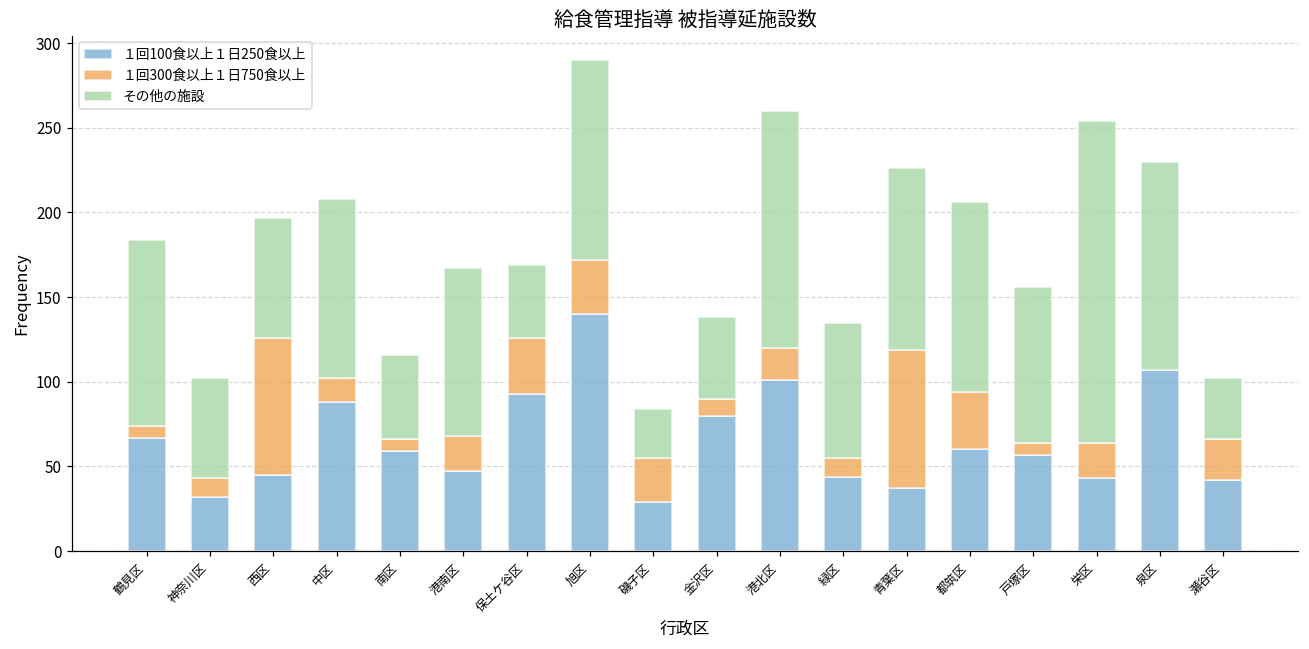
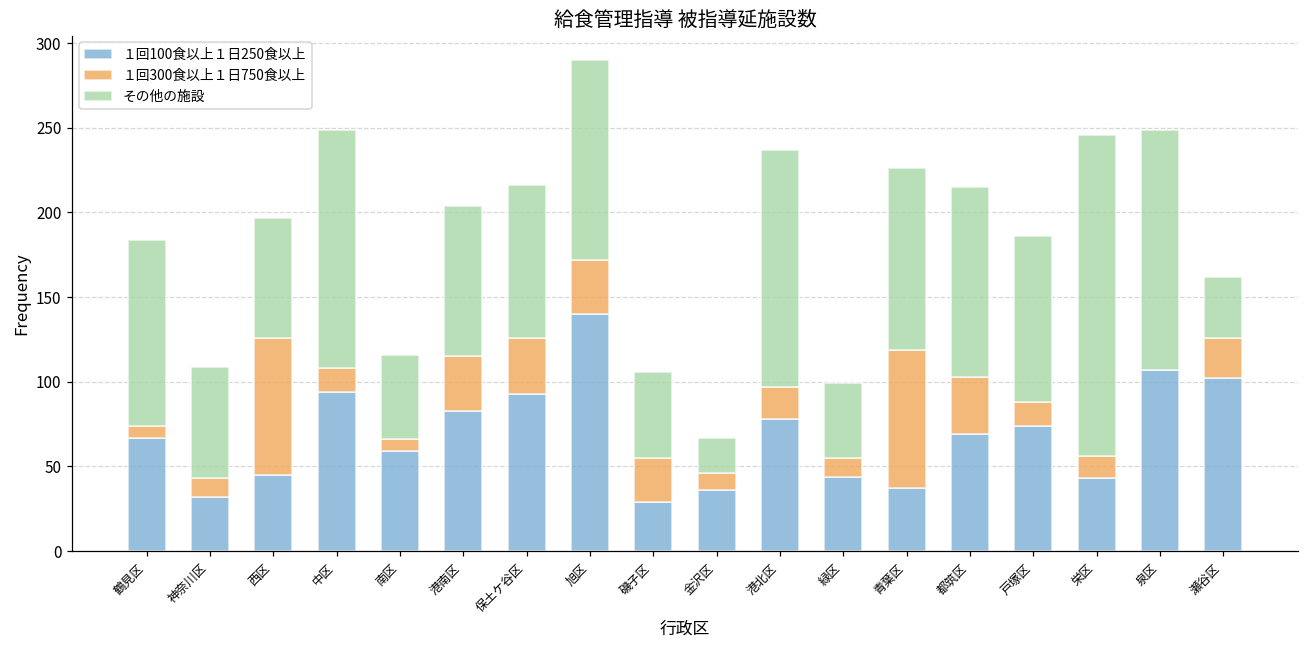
  {
    "１回100食以上１日250食以上": {
      "鶴見区": 67,
      "神奈川区": 32,
      "西区": 45,
-     "中区": 88,
+     "中区": 94,
      "南区": 59,
-     "港南区": 47,
+     "港南区": 83,
      "保土ケ谷区": 93,
      "旭区": 140,
      "磯子区": 29,
-     "金沢区": 80,
-     "港北区": 101,
+     "金沢区": 36,
+     "港北区": 78,
      "緑区": 44,
      "青葉区": 37,
-     "都筑区": 60,
-     "戸塚区": 57,
+     "都筑区": 69,
+     "戸塚区": 74,
      "栄区": 43,
      "泉区": 107,
-     "瀬谷区": 42
+     "瀬谷区": 102
    },
    "１回300食以上１日750食以上": {
      "鶴見区": 7,
      "神奈川区": 11,
      "西区": 81,
      "中区": 14,
      "南区": 7,
-     "港南区": 21,
+     "港南区": 32,
      "保土ケ谷区": 33,
      "旭区": 32,
      "磯子区": 26,
      "金沢区": 10,
      "港北区": 19,
      "緑区": 11,
      "青葉区": 82,
      "都筑区": 34,
-     "戸塚区": 7,
-     "栄区": 21,
+     "戸塚区": 14,
+     "栄区": 13,
      "泉区": 0,
      "瀬谷区": 24
    },
    "その他の施設": {
      "鶴見区": 110,
-     "神奈川区": 59,
+     "神奈川区": 66,
      "西区": 71,
-     "中区": 106,
+     "中区": 141,
      "南区": 50,
-     "港南区": 99,
-     "保土ケ谷区": 43,
+     "港南区": 89,
+     "保土ケ谷区": 90,
      "旭区": 118,
-     "磯子区": 29,
-     "金沢区": 48,
+     "磯子区": 51,
+     "金沢区": 21,
      "港北区": 140,
-     "緑区": 80,
+     "緑区": 44,
      "青葉区": 107,
      "都筑区": 112,
-     "戸塚区": 92,
+     "戸塚区": 98,
      "栄区": 190,
-     "泉区": 123,
+     "泉区": 142,
      "瀬谷区": 36
    }
  }
